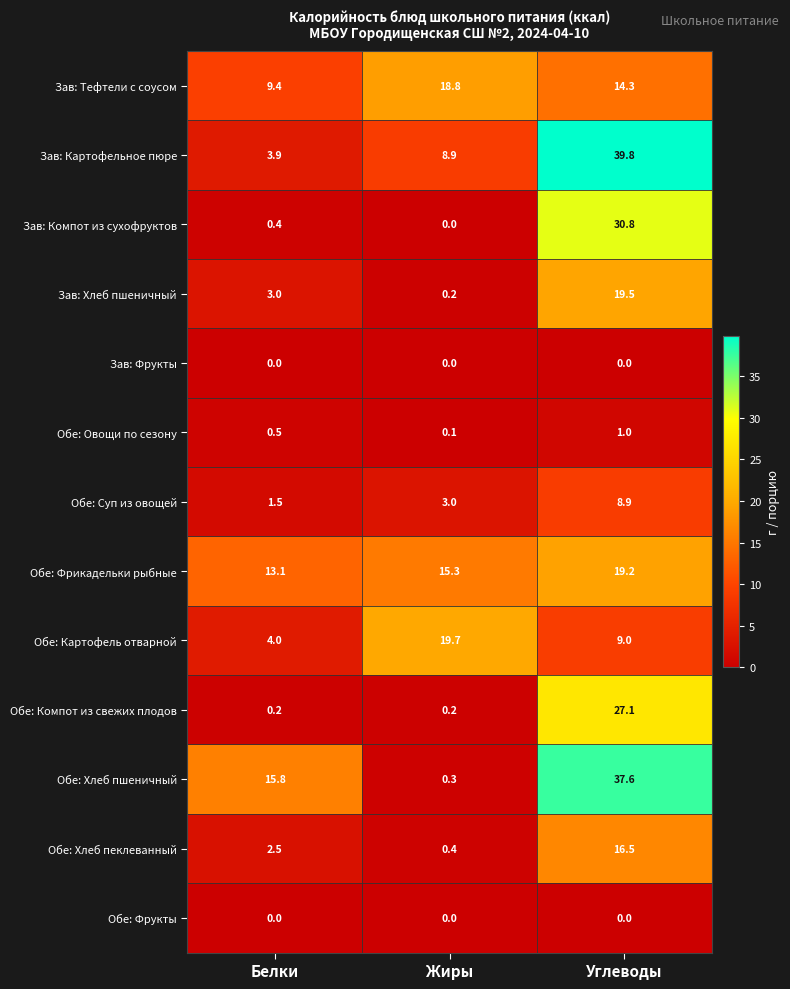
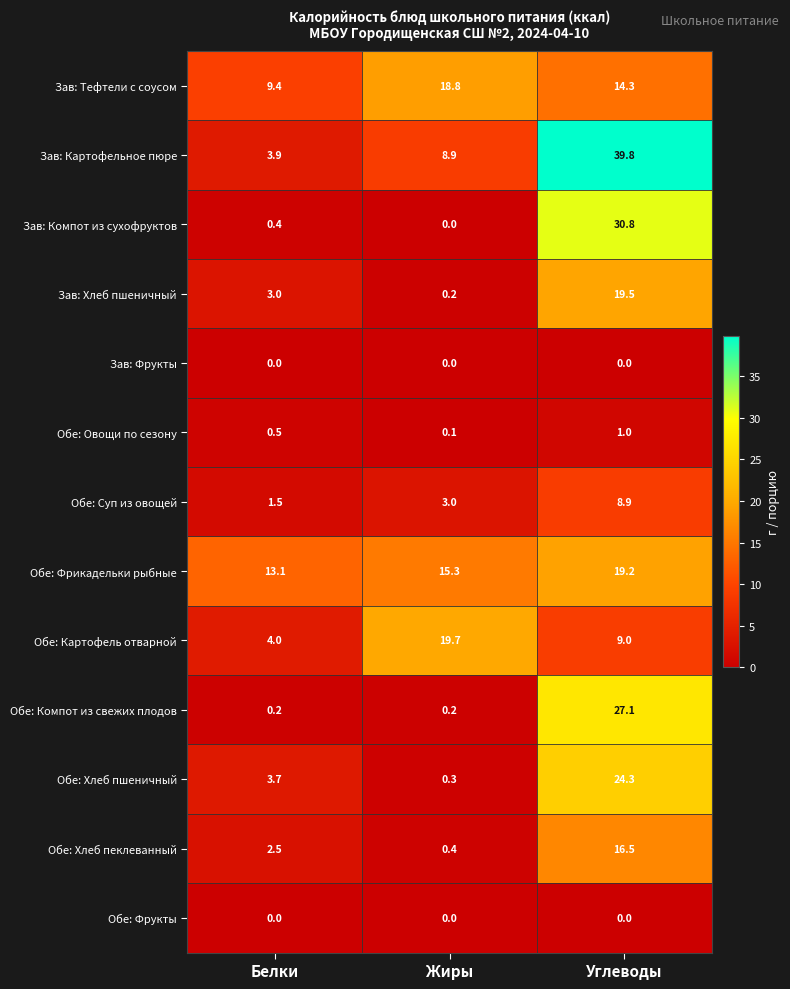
  {
    "Зав: Тефтели с соусом": {
      "Белки": 9.4,
      "Жиры": 18.8,
      "Углеводы": 14.3
    },
    "Зав: Картофельное пюре": {
      "Белки": 3.9,
      "Жиры": 8.9,
      "Углеводы": 39.8
    },
    "Зав: Компот из сухофруктов": {
      "Белки": 0.4,
      "Жиры": 0.0,
      "Углеводы": 30.8
    },
    "Зав: Хлеб пшеничный": {
      "Белки": 3.0,
      "Жиры": 0.2,
      "Углеводы": 19.5
    },
    "Зав: Фрукты": {
      "Белки": 0.0,
      "Жиры": 0.0,
      "Углеводы": 0.0
    },
    "Обе: Овощи по сезону": {
      "Белки": 0.5,
      "Жиры": 0.1,
      "Углеводы": 1.0
    },
    "Обе: Суп из овощей": {
      "Белки": 1.5,
      "Жиры": 3.0,
      "Углеводы": 8.9
    },
    "Обе: Фрикадельки рыбные": {
      "Белки": 13.1,
      "Жиры": 15.3,
      "Углеводы": 19.2
    },
    "Обе: Картофель отварной": {
      "Белки": 4.0,
      "Жиры": 19.7,
      "Углеводы": 9.0
    },
    "Обе: Компот из свежих плодов": {
      "Белки": 0.2,
      "Жиры": 0.2,
      "Углеводы": 27.1
    },
    "Обе: Хлеб пшеничный": {
-     "Белки": 15.8,
+     "Белки": 3.7,
      "Жиры": 0.3,
-     "Углеводы": 37.6
+     "Углеводы": 24.3
    },
    "Обе: Хлеб пеклеванный": {
      "Белки": 2.5,
      "Жиры": 0.4,
      "Углеводы": 16.5
    },
    "Обе: Фрукты": {
      "Белки": 0.0,
      "Жиры": 0.0,
      "Углеводы": 0.0
    }
  }
